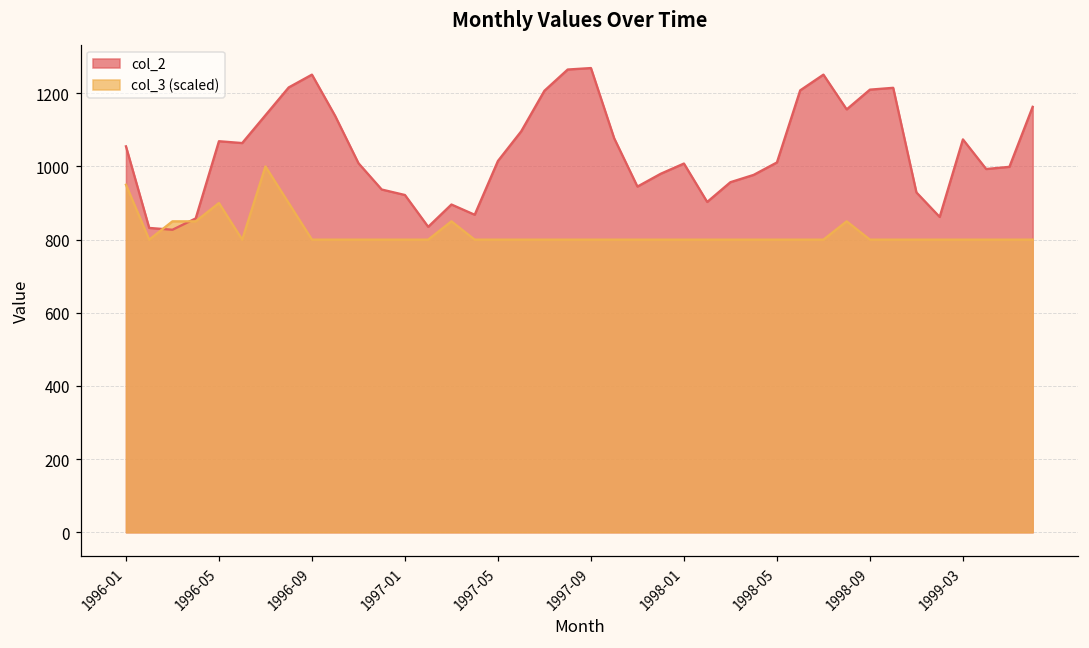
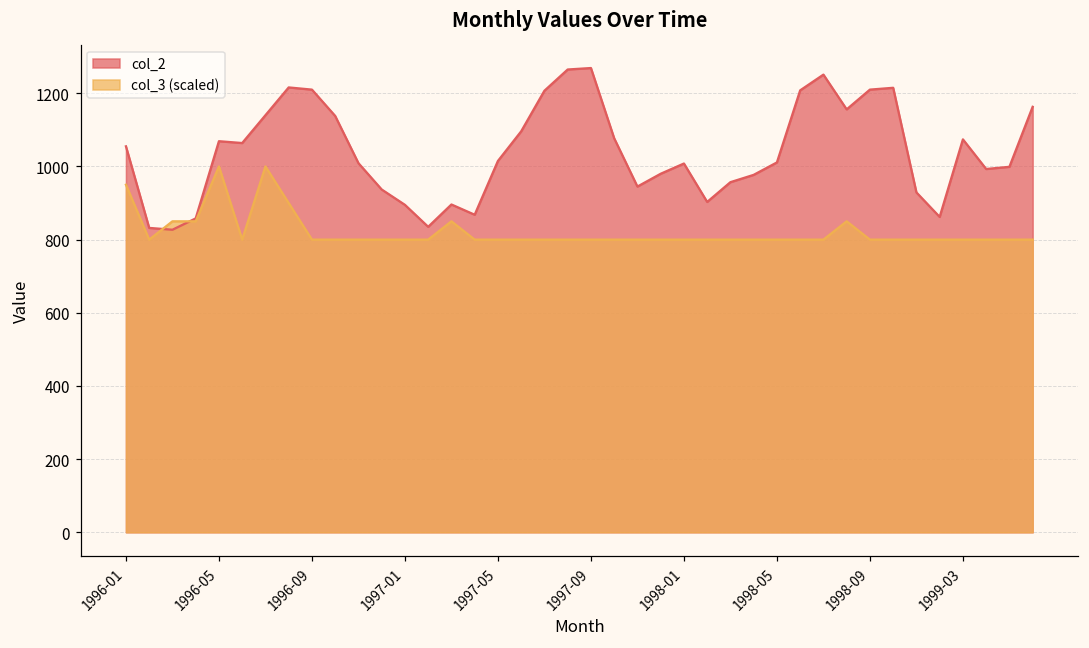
  {
    "col_2": {
      "1996-01": 1060,
      "1996-05": 1070,
-     "1996-09": 1250,
-     "1997-01": 920,
+     "1996-09": 1210,
+     "1997-01": 900,
      "1997-05": 1020,
      "1997-09": 1270,
      "1998-01": 1010,
      "1998-05": 1010,
      "1998-09": 1210,
      "1999-03": 1070
    },
    "col_3 (scaled)": {
      "1996-01": 950,
-     "1996-05": 900,
+     "1996-05": 1000,
      "1996-09": 800,
      "1997-01": 800,
      "1997-05": 800,
      "1997-09": 800,
      "1998-01": 800,
      "1998-05": 800,
      "1998-09": 800,
      "1999-03": 800
    }
  }
